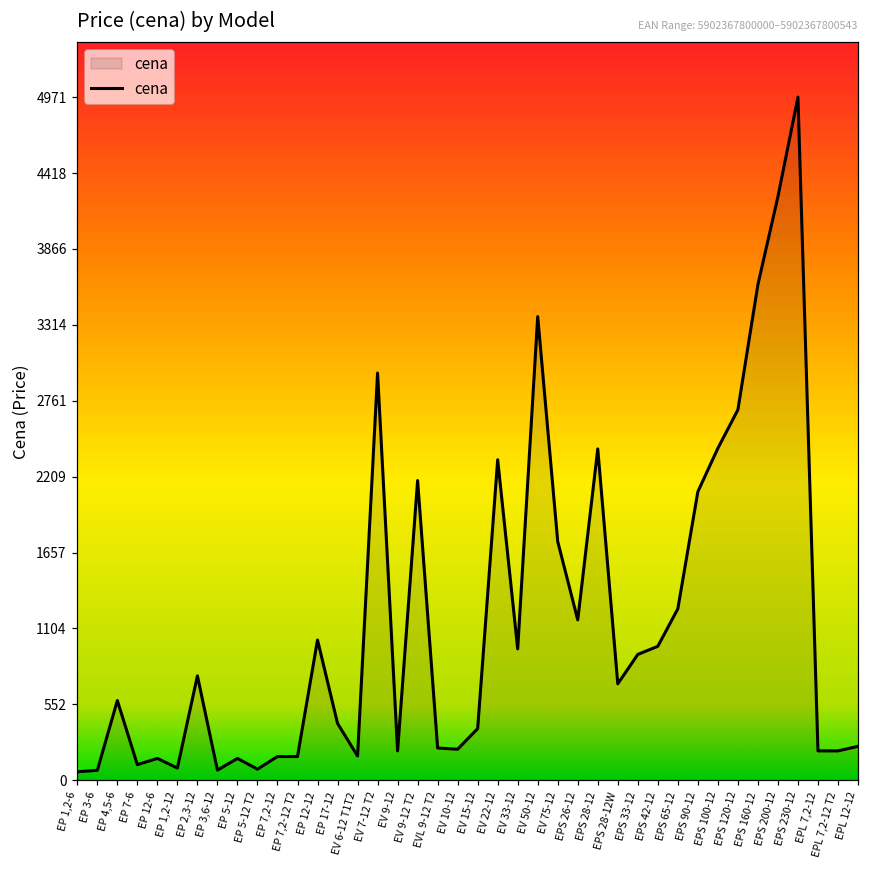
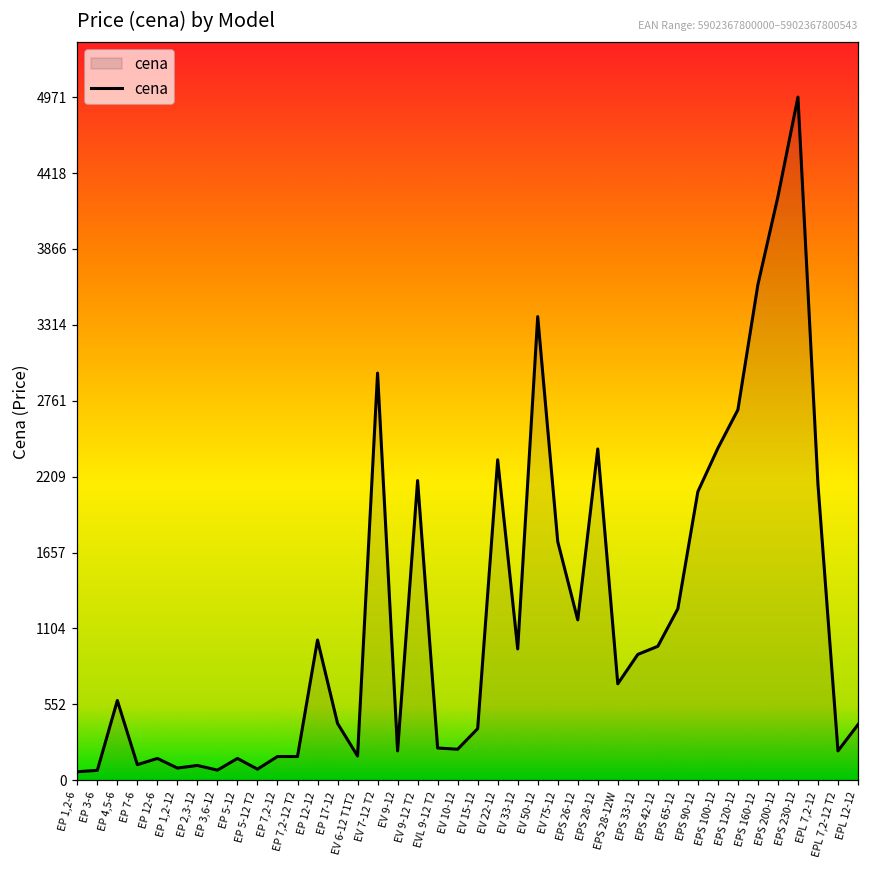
  {
    "EP 1,2-6": 60,
    "EP 3-6": 70,
    "EP 4,5-6": 580,
    "EP 7-6": 110,
    "EP 12-6": 160,
    "EP 1,2-12": 90,
-   "EP 2,3-12": 760,
+   "EP 2,3-12": 110,
    "EP 3,6-12": 70,
    "EP 5-12": 160,
    "EP 5-12 T2": 80,
    "EP 7,2-12": 170,
    "EP 7,2-12 T2": 170,
    "EP 12-12": 1020,
    "EP 17-12": 410,
    "EV 6-12 T1T2": 180,
    "EV 7-12 T2": 2960,
    "EV 9-12": 210,
    "EV 9-12 T2": 2180,
    "EVL 9-12 T2": 240,
    "EV 10-12": 230,
    "EV 15-12": 380,
    "EV 22-12": 2330,
    "EV 33-12": 960,
    "EV 50-12": 3370,
    "EV 75-12": 1740,
    "EPS 26-12": 1170,
    "EPS 28-12": 2410,
    "EPS 28-12W": 700,
    "EPS 33-12": 920,
    "EPS 42-12": 980,
    "EPS 65-12": 1250,
    "EPS 90-12": 2100,
    "EPS 100-12": 2420,
    "EPS 120-12": 2700,
    "EPS 160-12": 3610,
    "EPS 200-12": 4250,
    "EPS 230-12": 4970,
-   "EPL 7,2-12": 210,
+   "EPL 7,2-12": 2150,
    "EPL 7,2-12 T2": 210,
-   "EPL 12-12": 250
+   "EPL 12-12": 410
  }
